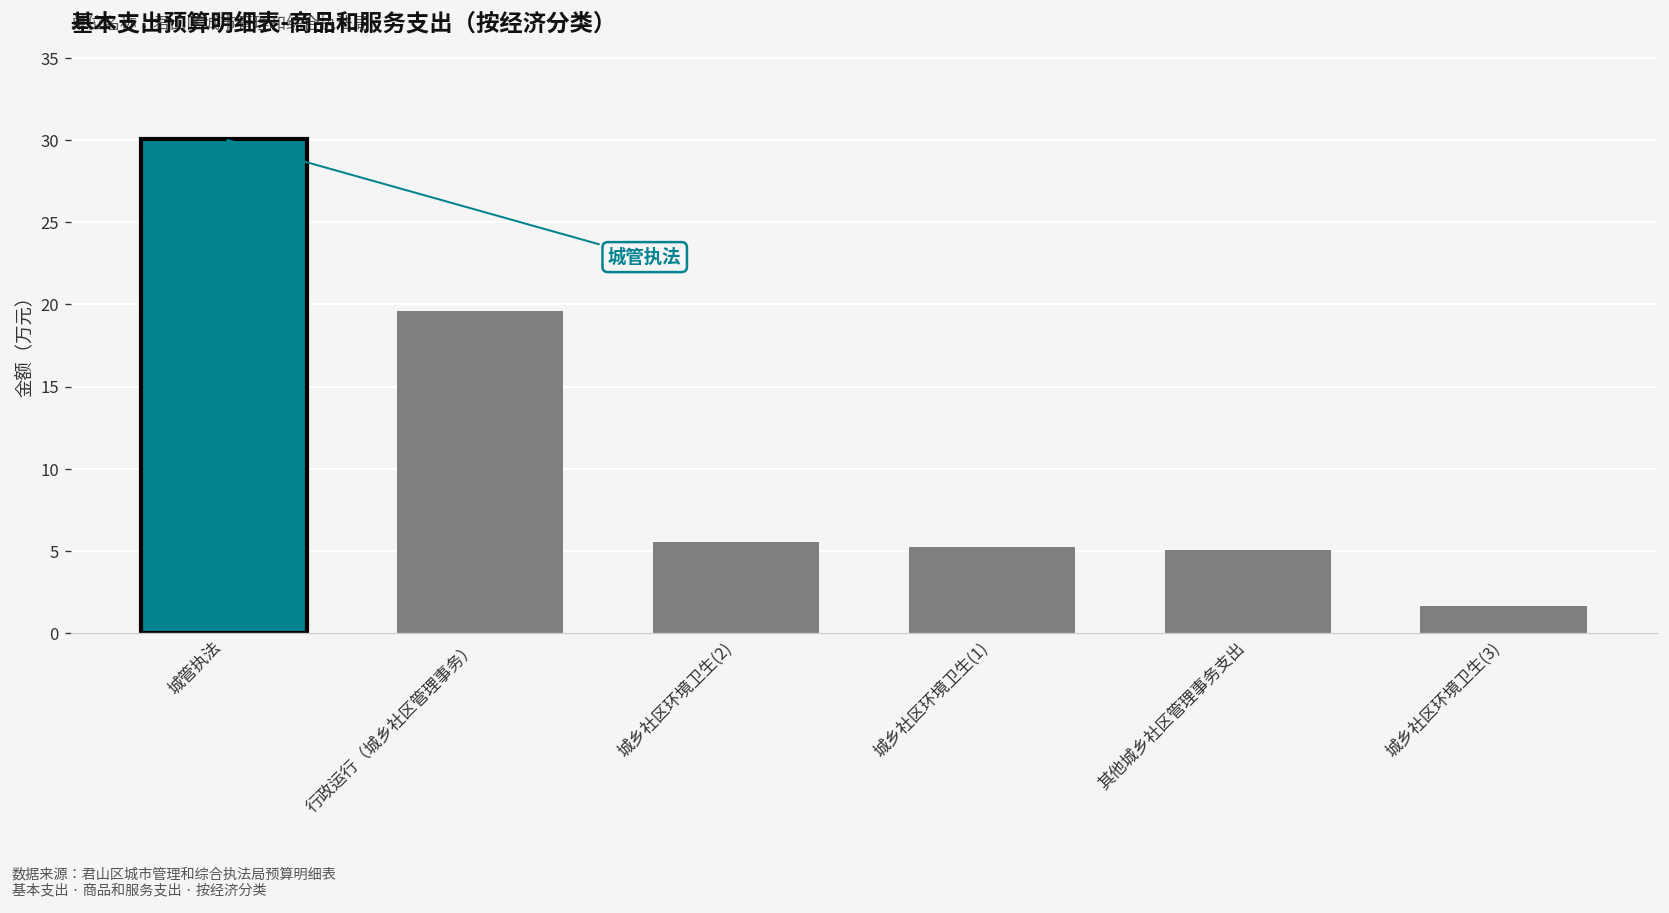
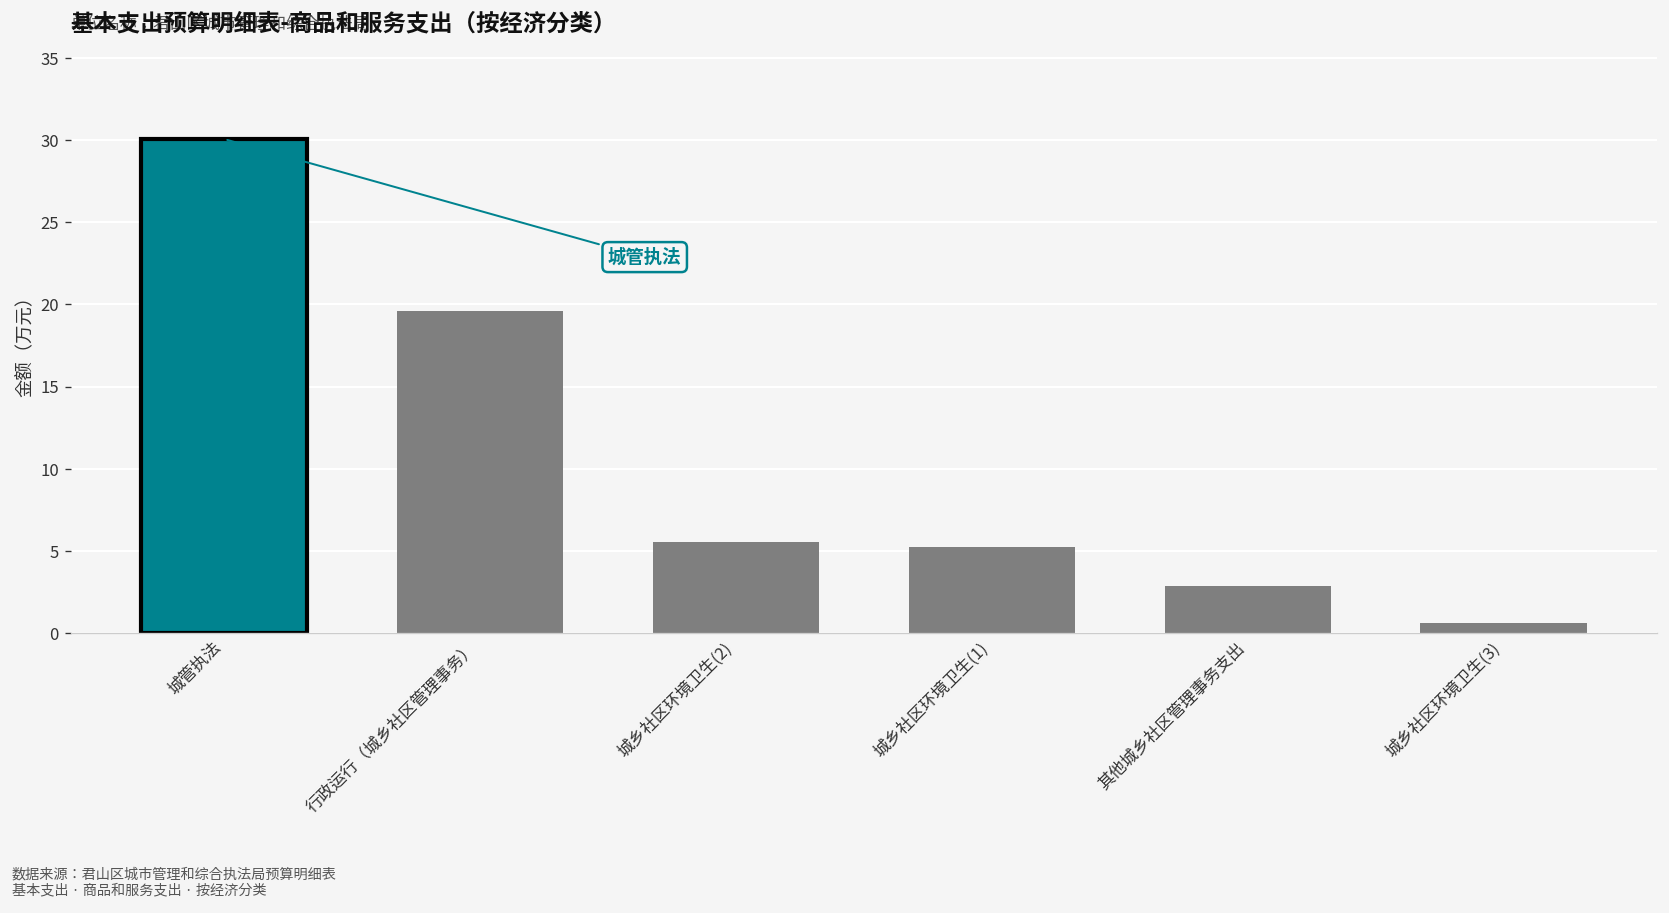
  {
    "城管执法": 30.1,
    "行政运行（城乡社区管理事务）": 19.6,
    "城乡社区环境卫生(2)": 5.6,
    "城乡社区环境卫生(1)": 5.3,
-   "其他城乡社区管理事务支出": 5.1,
-   "城乡社区环境卫生(3)": 1.7
+   "其他城乡社区管理事务支出": 2.9,
+   "城乡社区环境卫生(3)": 0.6
  }
